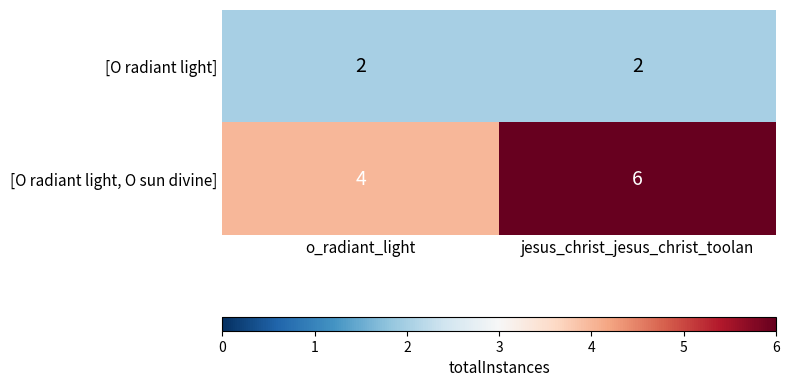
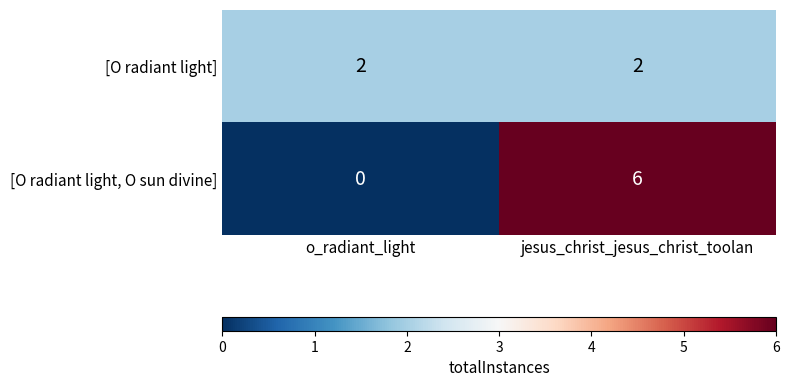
  {
    "[O radiant light]": {
      "o_radiant_light": 2,
      "jesus_christ_jesus_christ_toolan": 2
    },
    "[O radiant light, O sun divine]": {
-     "o_radiant_light": 4,
+     "o_radiant_light": 0,
      "jesus_christ_jesus_christ_toolan": 6
    }
  }
